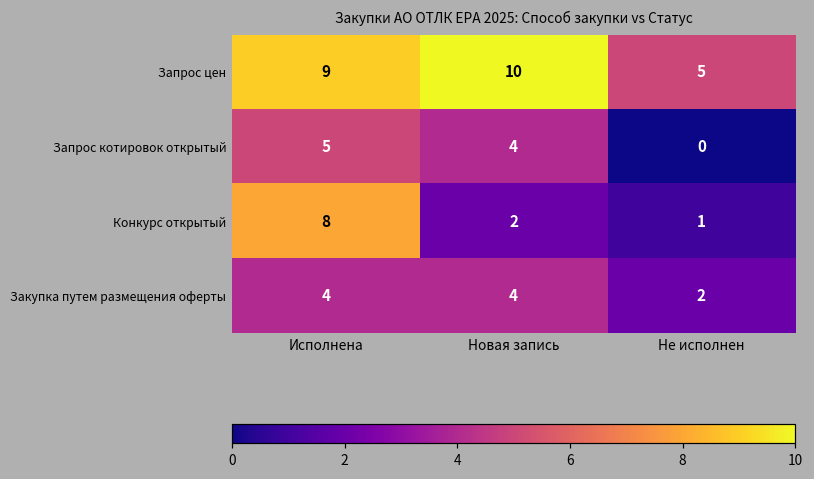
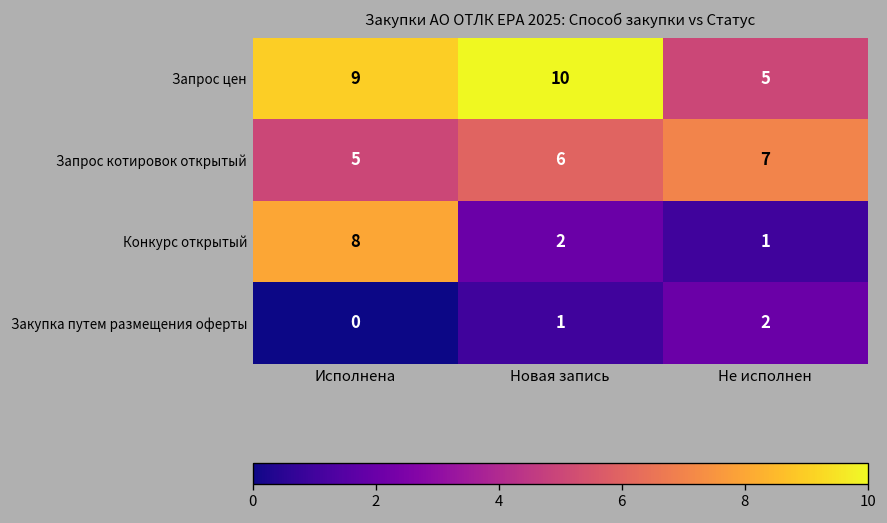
  {
    "Запрос цен": {
      "Исполнена": 9,
      "Новая запись": 10,
      "Не исполнен": 5
    },
    "Запрос котировок открытый": {
      "Исполнена": 5,
-     "Новая запись": 4,
-     "Не исполнен": 0
+     "Новая запись": 6,
+     "Не исполнен": 7
    },
    "Конкурс открытый": {
      "Исполнена": 8,
      "Новая запись": 2,
      "Не исполнен": 1
    },
    "Закупка путем размещения оферты": {
-     "Исполнена": 4,
-     "Новая запись": 4,
+     "Исполнена": 0,
+     "Новая запись": 1,
      "Не исполнен": 2
    }
  }
